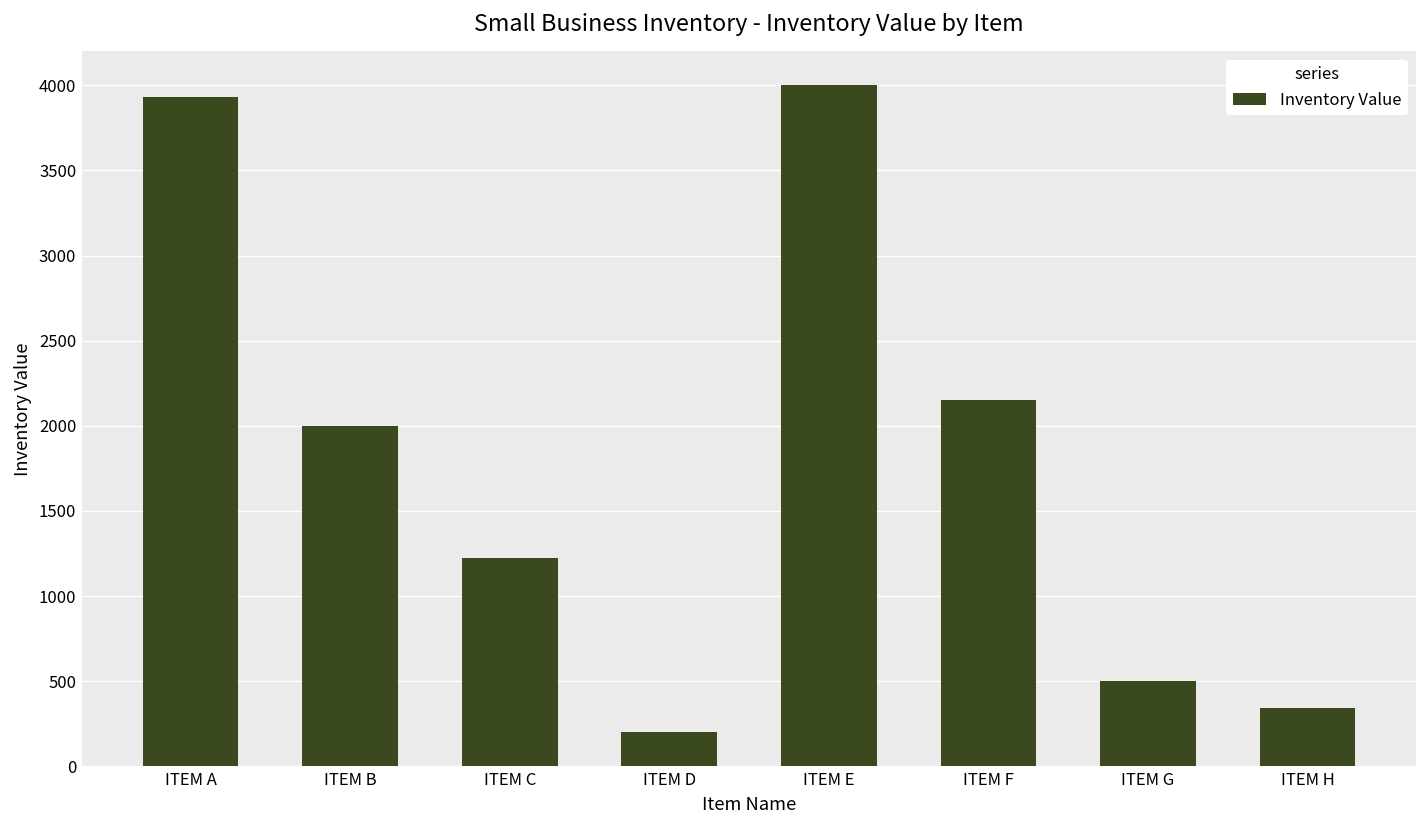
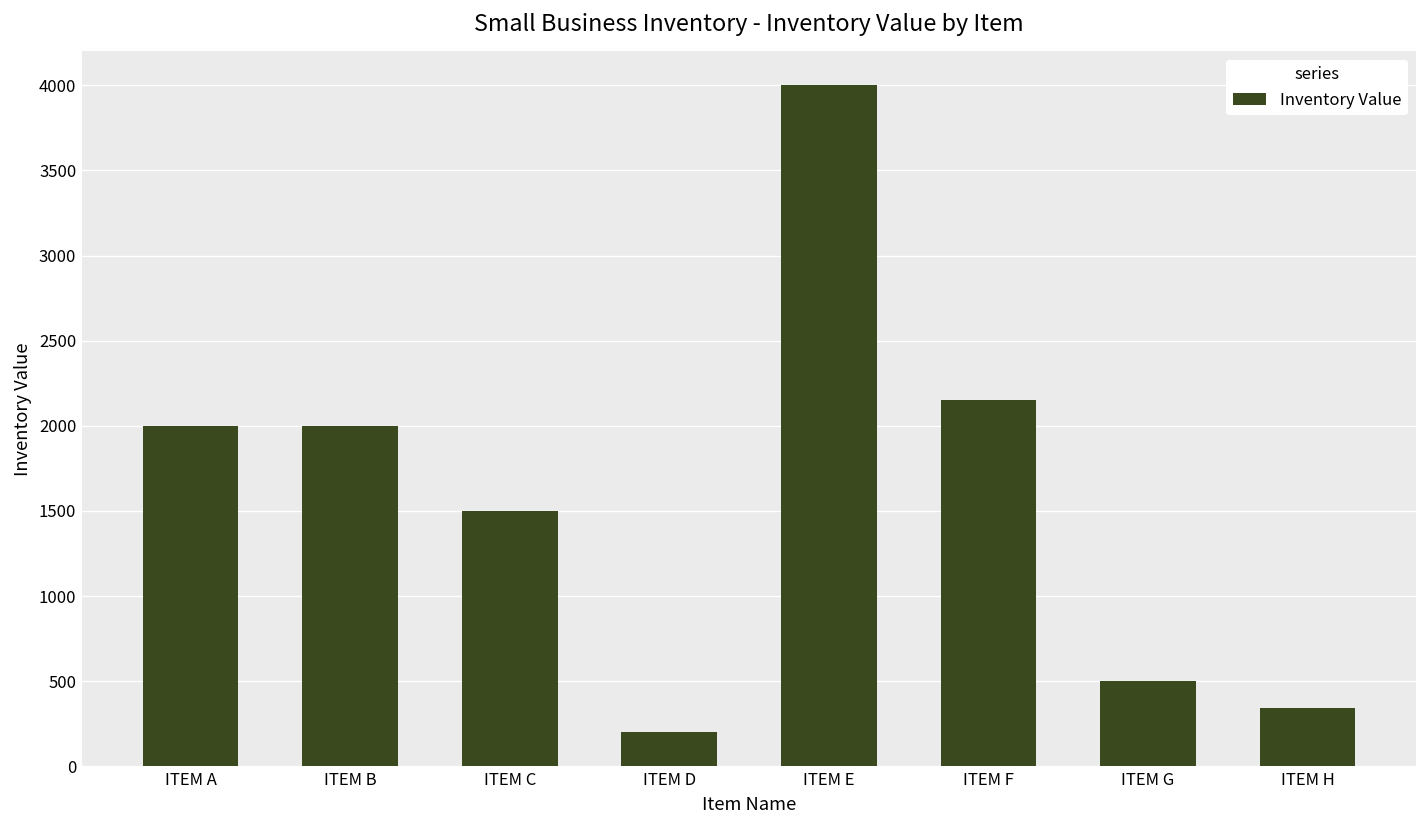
  {
-   "ITEM A": 3930,
+   "ITEM A": 2000,
    "ITEM B": 2000,
-   "ITEM C": 1220,
+   "ITEM C": 1500,
    "ITEM D": 200,
    "ITEM E": 4000,
    "ITEM F": 2150,
    "ITEM G": 500,
    "ITEM H": 340
  }
